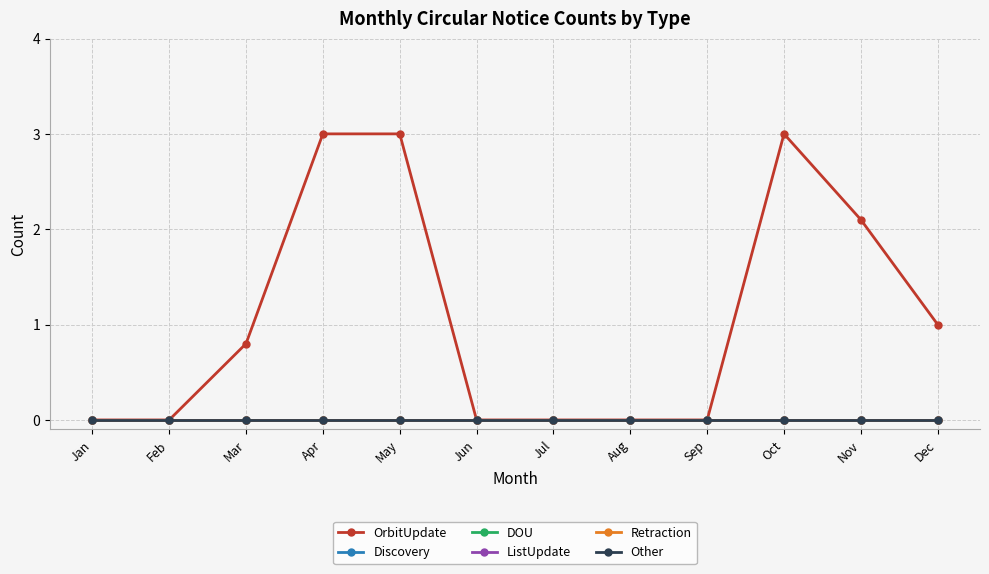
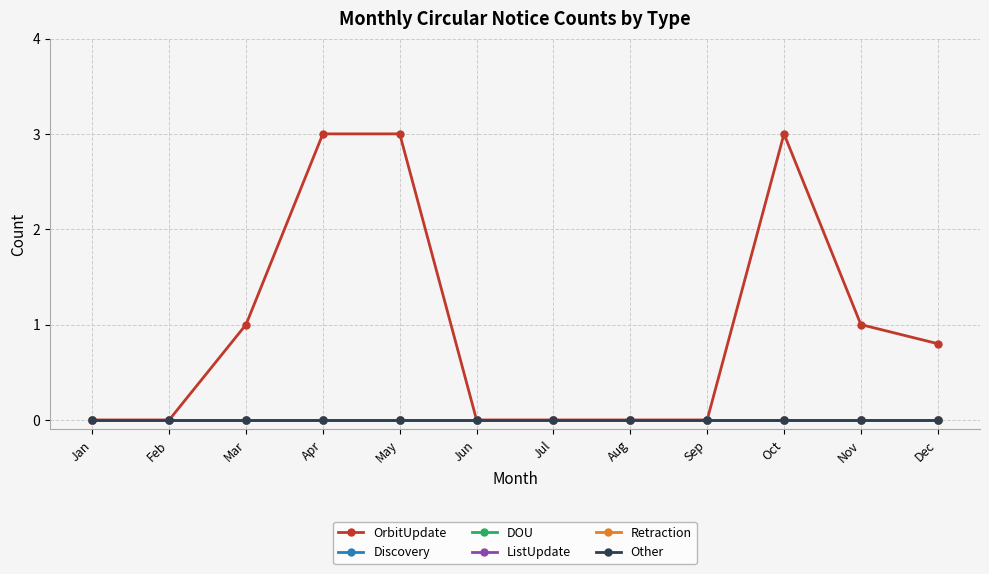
  {
    "OrbitUpdate": {
-     "Mar": 0.8,
+     "Mar": 1.0,
      "Apr": 3.0,
      "May": 3.0,
      "Oct": 3.0,
-     "Nov": 2.1,
-     "Dec": 1.0
+     "Nov": 1.0,
+     "Dec": 0.8
    },
    "Other": {
      "Mar": 0.0,
      "Apr": 0.0,
      "May": 0.0,
      "Oct": 0.0,
      "Nov": 0.0,
      "Dec": 0.0
    }
  }
